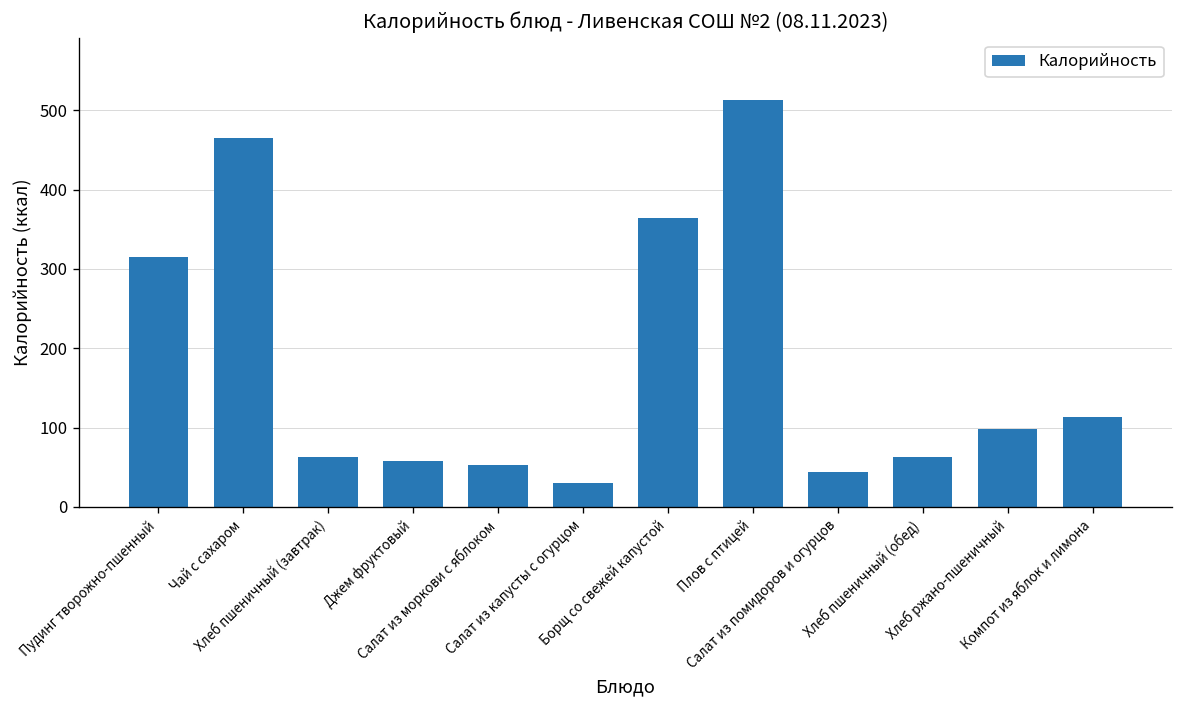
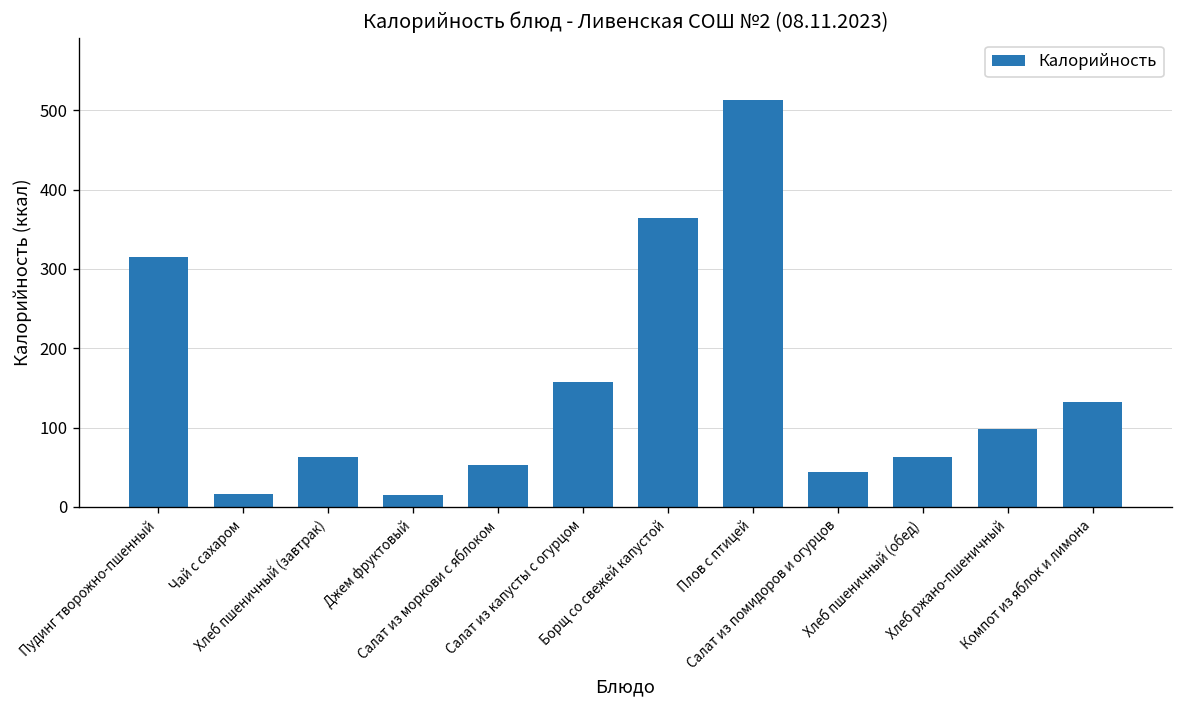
  {
    "Пудинг творожно-пшенный": 320,
-   "Чай с сахаром": 470,
+   "Чай с сахаром": 20,
    "Хлеб пшеничный (завтрак)": 60,
-   "Джем фруктовый": 60,
+   "Джем фруктовый": 10,
    "Салат из моркови с яблоком": 50,
-   "Салат из капусты с огурцом": 30,
+   "Салат из капусты с огурцом": 160,
    "Борщ со свежей капустой": 360,
    "Плов с птицей": 510,
    "Салат из помидоров и огурцов": 40,
    "Хлеб пшеничный (обед)": 60,
    "Хлеб ржано-пшеничный": 100,
-   "Компот из яблок и лимона": 110
+   "Компот из яблок и лимона": 130
  }
